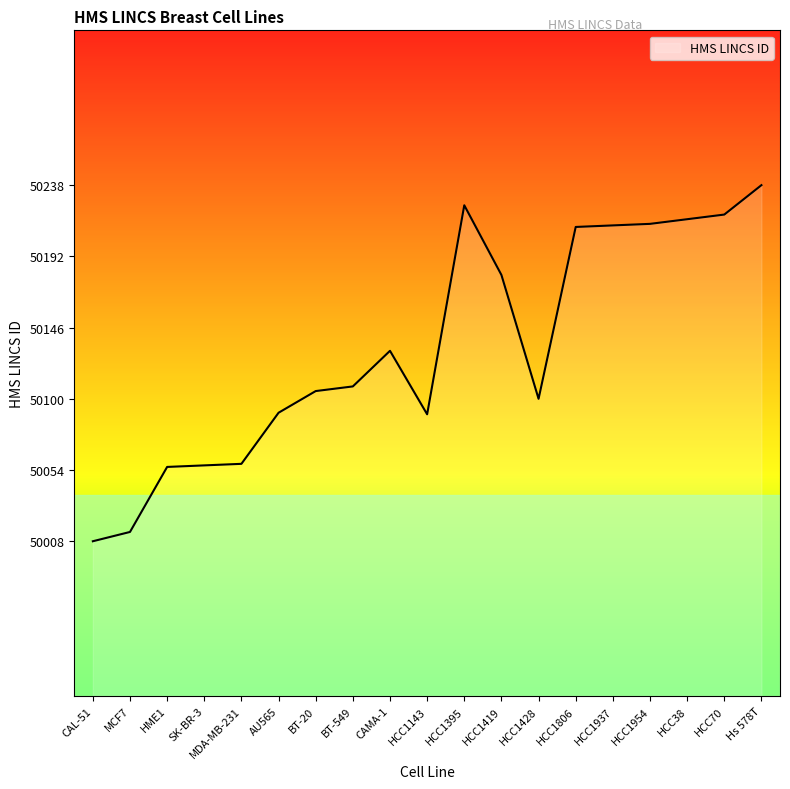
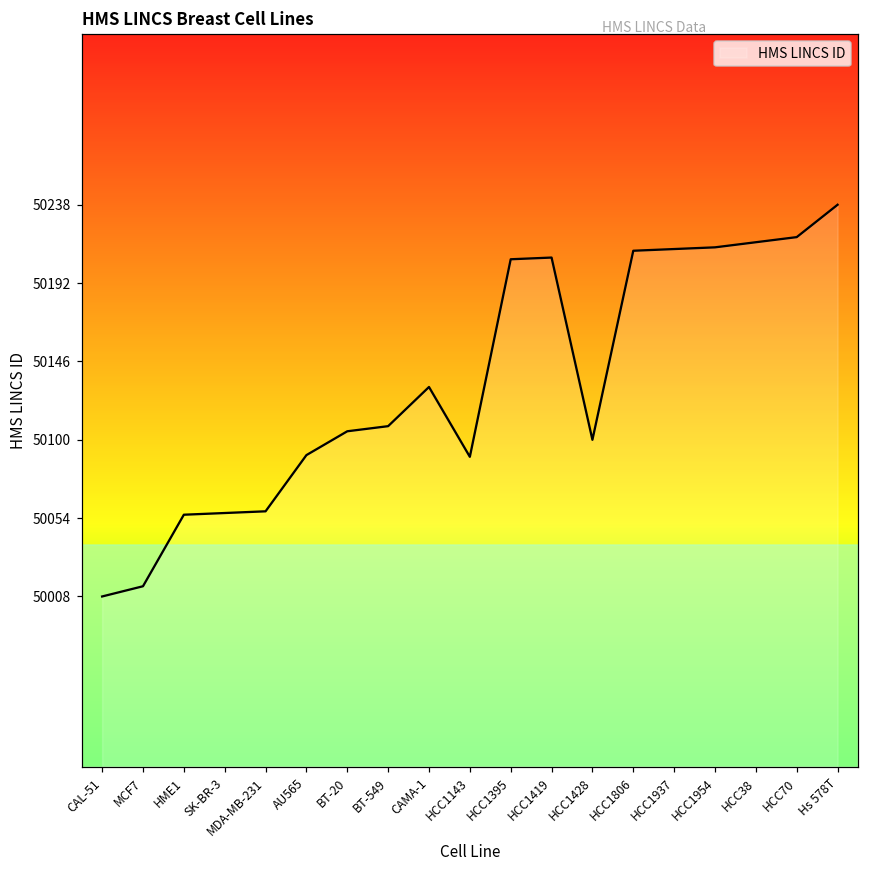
  {
    "HME1": 50056,
    "SK-BR-3": 50057,
    "MDA-MB-231": 50058,
    "AU565": 50091,
    "BT-20": 50105,
    "BT-549": 50108,
    "CAMA-1": 50131,
    "HCC1143": 50090,
-   "HCC1395": 50225,
-   "HCC1419": 50180,
+   "HCC1395": 50206,
+   "HCC1419": 50207,
    "HCC1428": 50100,
    "HCC1806": 50211,
    "HCC1937": 50212,
    "HCC1954": 50213,
    "HCC38": 50216,
    "HCC70": 50219,
    "Hs 578T": 50238
  }
